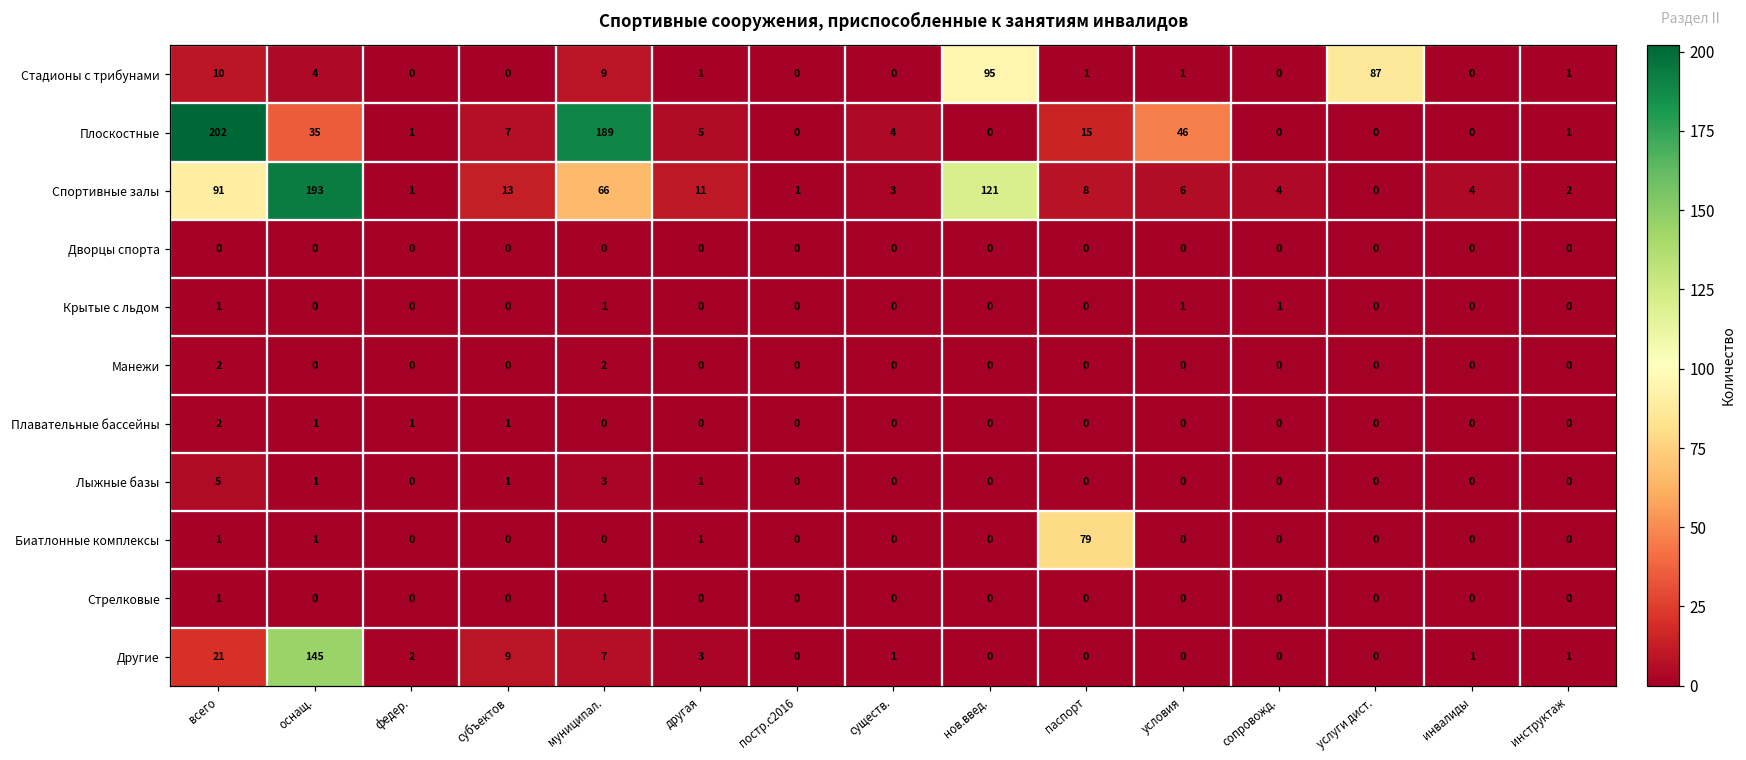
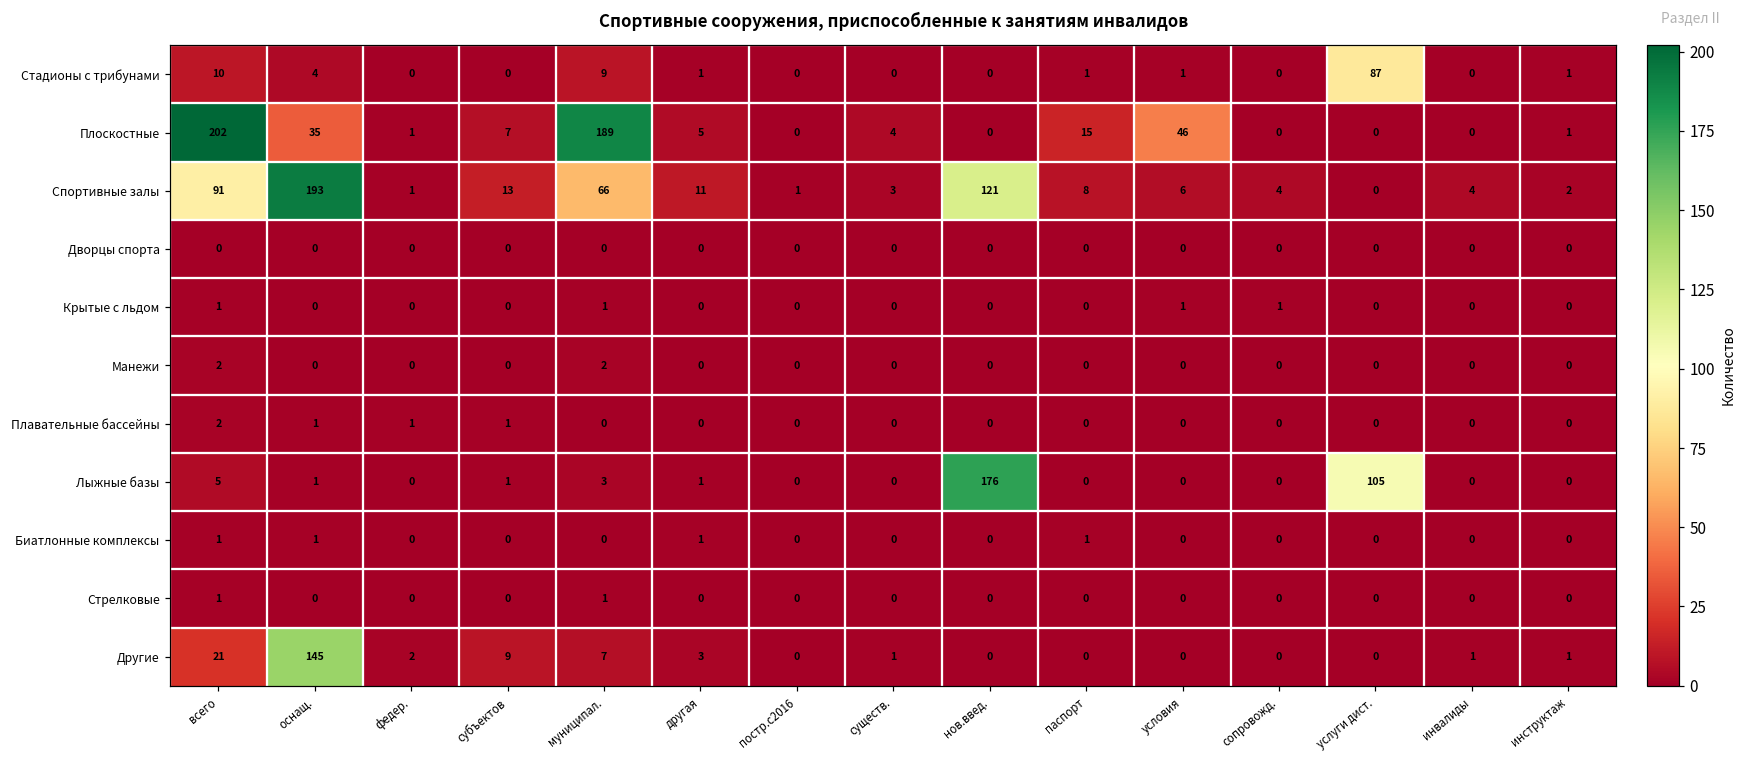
  {
    "Стадионы с трибунами": {
      "всего": 10,
      "оснащ.": 4,
      "федер.": 0,
      "субъектов": 0,
      "муниципал.": 9,
      "другая": 1,
      "постр.с2016": 0,
      "существ.": 0,
-     "нов.введ.": 95,
+     "нов.введ.": 0,
      "паспорт": 1,
      "условия": 1,
      "сопровожд.": 0,
      "услуги дист.": 87,
      "инвалиды": 0,
      "инструктаж": 1
    },
    "Плоскостные": {
      "всего": 202,
      "оснащ.": 35,
      "федер.": 1,
      "субъектов": 7,
      "муниципал.": 189,
      "другая": 5,
      "постр.с2016": 0,
      "существ.": 4,
      "нов.введ.": 0,
      "паспорт": 15,
      "условия": 46,
      "сопровожд.": 0,
      "услуги дист.": 0,
      "инвалиды": 0,
      "инструктаж": 1
    },
    "Спортивные залы": {
      "всего": 91,
      "оснащ.": 193,
      "федер.": 1,
      "субъектов": 13,
      "муниципал.": 66,
      "другая": 11,
      "постр.с2016": 1,
      "существ.": 3,
      "нов.введ.": 121,
      "паспорт": 8,
      "условия": 6,
      "сопровожд.": 4,
      "услуги дист.": 0,
      "инвалиды": 4,
      "инструктаж": 2
    },
    "Дворцы спорта": {
      "всего": 0,
      "оснащ.": 0,
      "федер.": 0,
      "субъектов": 0,
      "муниципал.": 0,
      "другая": 0,
      "постр.с2016": 0,
      "существ.": 0,
      "нов.введ.": 0,
      "паспорт": 0,
      "условия": 0,
      "сопровожд.": 0,
      "услуги дист.": 0,
      "инвалиды": 0,
      "инструктаж": 0
    },
    "Крытые с льдом": {
      "всего": 1,
      "оснащ.": 0,
      "федер.": 0,
      "субъектов": 0,
      "муниципал.": 1,
      "другая": 0,
      "постр.с2016": 0,
      "существ.": 0,
      "нов.введ.": 0,
      "паспорт": 0,
      "условия": 1,
      "сопровожд.": 1,
      "услуги дист.": 0,
      "инвалиды": 0,
      "инструктаж": 0
    },
    "Манежи": {
      "всего": 2,
      "оснащ.": 0,
      "федер.": 0,
      "субъектов": 0,
      "муниципал.": 2,
      "другая": 0,
      "постр.с2016": 0,
      "существ.": 0,
      "нов.введ.": 0,
      "паспорт": 0,
      "условия": 0,
      "сопровожд.": 0,
      "услуги дист.": 0,
      "инвалиды": 0,
      "инструктаж": 0
    },
    "Плавательные бассейны": {
      "всего": 2,
      "оснащ.": 1,
      "федер.": 1,
      "субъектов": 1,
      "муниципал.": 0,
      "другая": 0,
      "постр.с2016": 0,
      "существ.": 0,
      "нов.введ.": 0,
      "паспорт": 0,
      "условия": 0,
      "сопровожд.": 0,
      "услуги дист.": 0,
      "инвалиды": 0,
      "инструктаж": 0
    },
    "Лыжные базы": {
      "всего": 5,
      "оснащ.": 1,
      "федер.": 0,
      "субъектов": 1,
      "муниципал.": 3,
      "другая": 1,
      "постр.с2016": 0,
      "существ.": 0,
-     "нов.введ.": 0,
+     "нов.введ.": 176,
      "паспорт": 0,
      "условия": 0,
      "сопровожд.": 0,
-     "услуги дист.": 0,
+     "услуги дист.": 105,
      "инвалиды": 0,
      "инструктаж": 0
    },
    "Биатлонные комплексы": {
      "всего": 1,
      "оснащ.": 1,
      "федер.": 0,
      "субъектов": 0,
      "муниципал.": 0,
      "другая": 1,
      "постр.с2016": 0,
      "существ.": 0,
      "нов.введ.": 0,
-     "паспорт": 79,
+     "паспорт": 1,
      "условия": 0,
      "сопровожд.": 0,
      "услуги дист.": 0,
      "инвалиды": 0,
      "инструктаж": 0
    },
    "Стрелковые": {
      "всего": 1,
      "оснащ.": 0,
      "федер.": 0,
      "субъектов": 0,
      "муниципал.": 1,
      "другая": 0,
      "постр.с2016": 0,
      "существ.": 0,
      "нов.введ.": 0,
      "паспорт": 0,
      "условия": 0,
      "сопровожд.": 0,
      "услуги дист.": 0,
      "инвалиды": 0,
      "инструктаж": 0
    },
    "Другие": {
      "всего": 21,
      "оснащ.": 145,
      "федер.": 2,
      "субъектов": 9,
      "муниципал.": 7,
      "другая": 3,
      "постр.с2016": 0,
      "существ.": 1,
      "нов.введ.": 0,
      "паспорт": 0,
      "условия": 0,
      "сопровожд.": 0,
      "услуги дист.": 0,
      "инвалиды": 1,
      "инструктаж": 1
    }
  }
